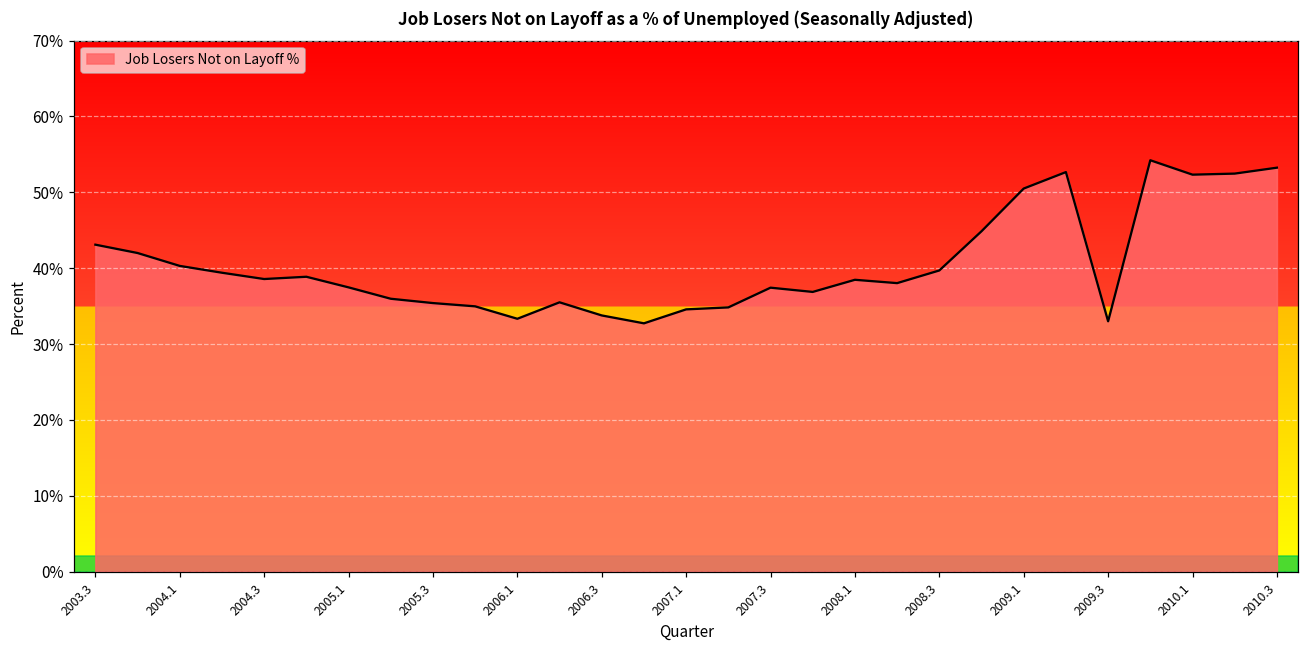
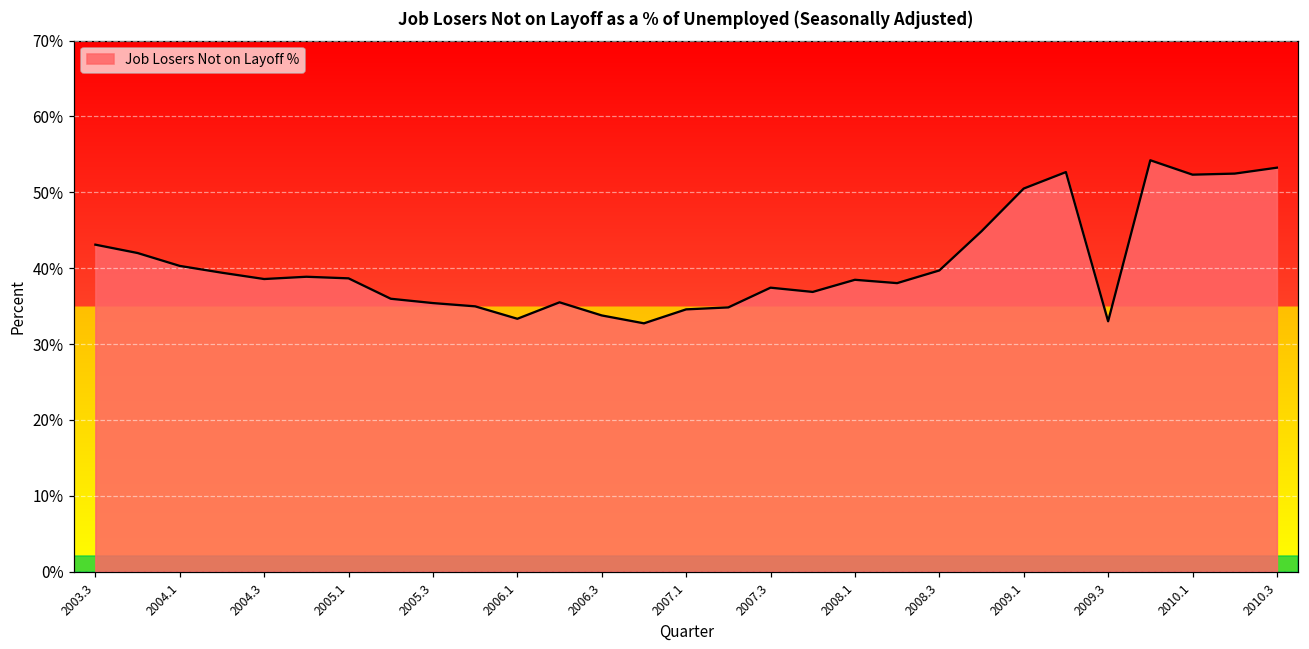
  {
    "2003.3": "43%",
    "2004.1": "40%",
    "2004.3": "39%",
-   "2005.1": "37%",
+   "2005.1": "39%",
    "2005.3": "35%",
    "2006.1": "33%",
    "2006.3": "34%",
    "2007.1": "35%",
    "2007.3": "37%",
    "2008.1": "38%",
    "2008.3": "40%",
    "2009.1": "51%",
    "2009.3": "33%",
    "2010.1": "52%",
    "2010.3": "53%"
  }
